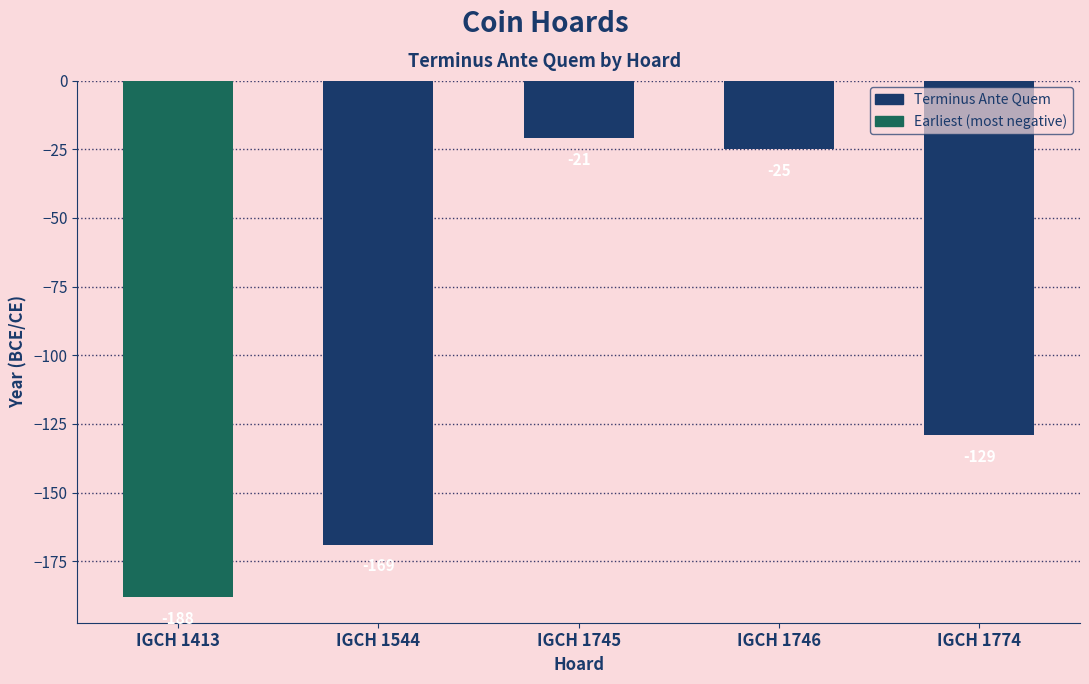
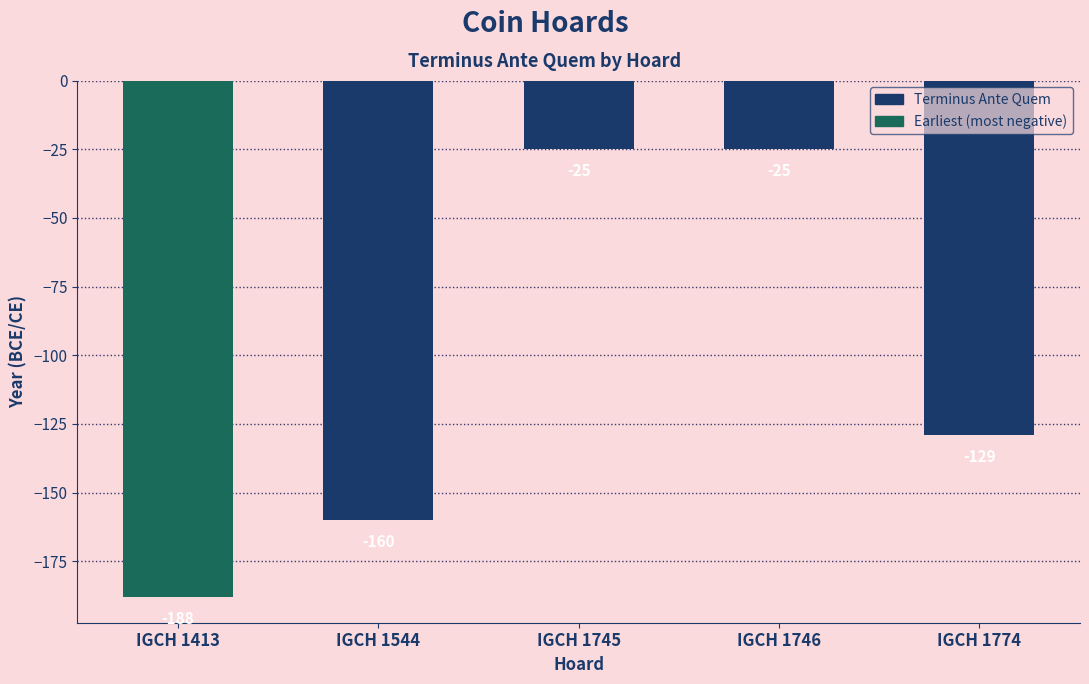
  {
    "IGCH 1413": -188,
-   "IGCH 1544": -169,
-   "IGCH 1745": -21,
+   "IGCH 1544": -160,
+   "IGCH 1745": -25,
    "IGCH 1746": -25,
    "IGCH 1774": -129
  }
